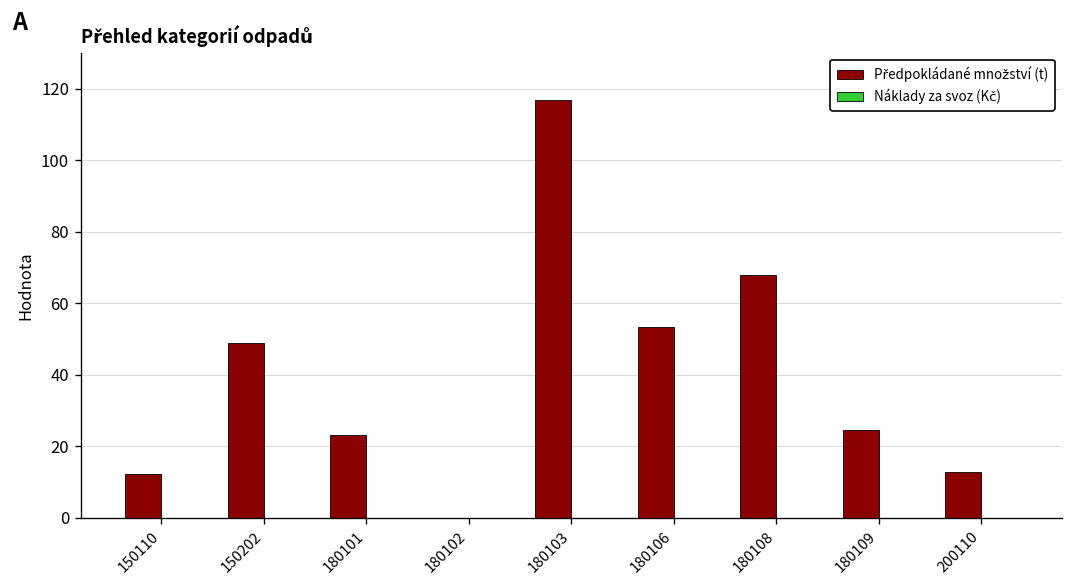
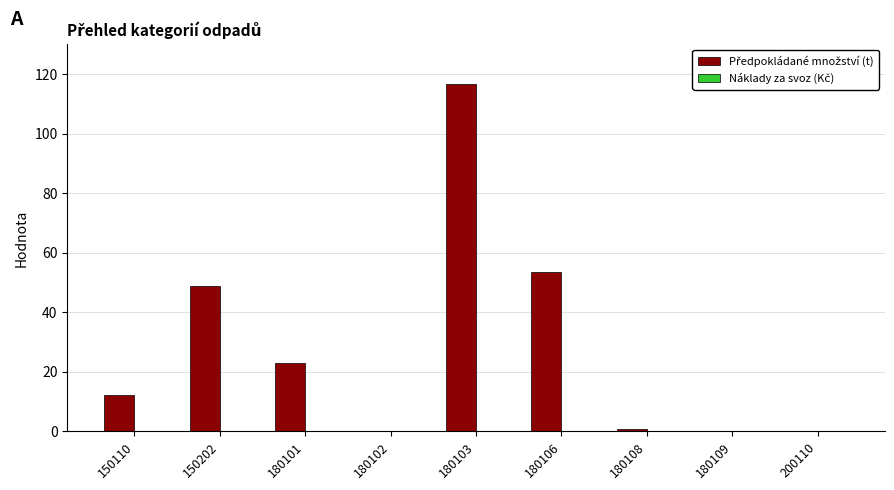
  {
    "Předpokládané množství (t)": {
      "150110": 12,
      "150202": 49,
      "180101": 23,
      "180103": 117,
      "180106": 53,
-     "180108": 68,
-     "180109": 25,
-     "200110": 13
+     "180108": 1,
+     "180109": 0,
+     "200110": 0
    },
    "Náklady za svoz (Kč)": {
      "150110": 0,
      "150202": 0,
      "180101": 0,
      "180102": 0,
      "180103": 0,
      "180106": 0,
      "180108": 0,
      "180109": 0,
      "200110": 0
    }
  }
